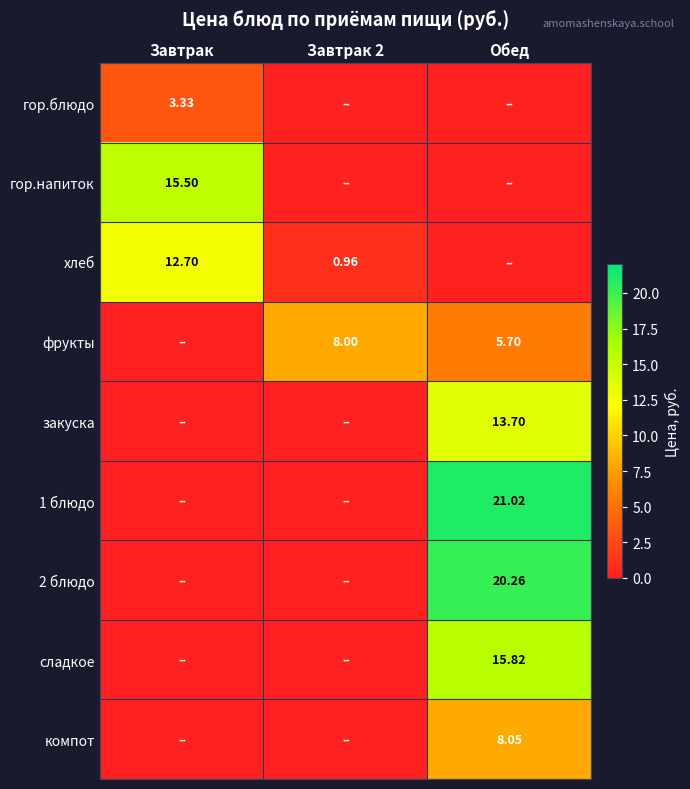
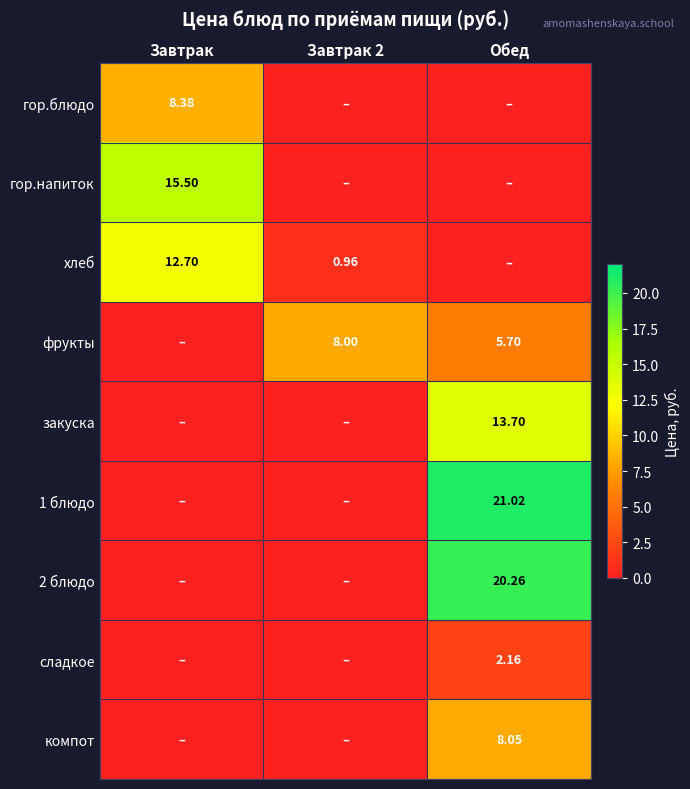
  {
    "гор.блюдо": {
-     "Завтрак": 3.33
+     "Завтрак": 8.38
    },
    "гор.напиток": {
      "Завтрак": 15.50
    },
    "хлеб": {
      "Завтрак": 12.70,
      "Завтрак 2": 0.96
    },
    "фрукты": {
      "Завтрак 2": 8.00,
      "Обед": 5.70
    },
    "закуска": {
      "Обед": 13.70
    },
    "1 блюдо": {
      "Обед": 21.02
    },
    "2 блюдо": {
      "Обед": 20.26
    },
    "сладкое": {
-     "Обед": 15.82
+     "Обед": 2.16
    },
    "компот": {
      "Обед": 8.05
    }
  }
